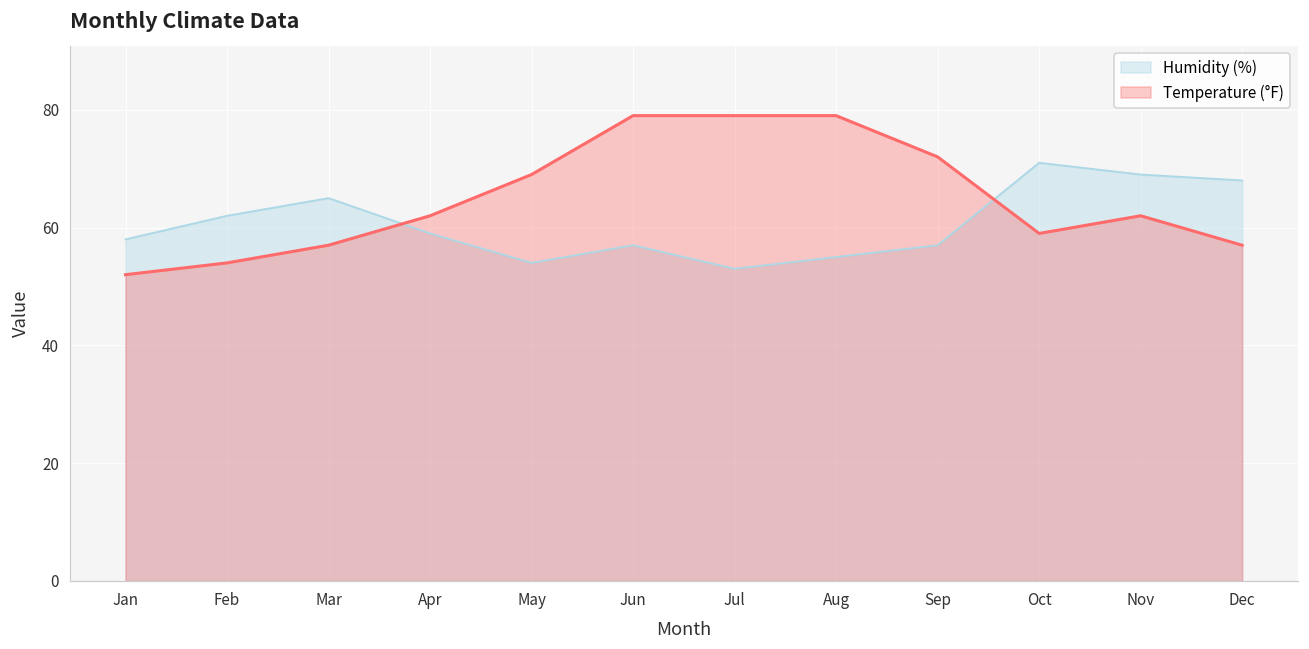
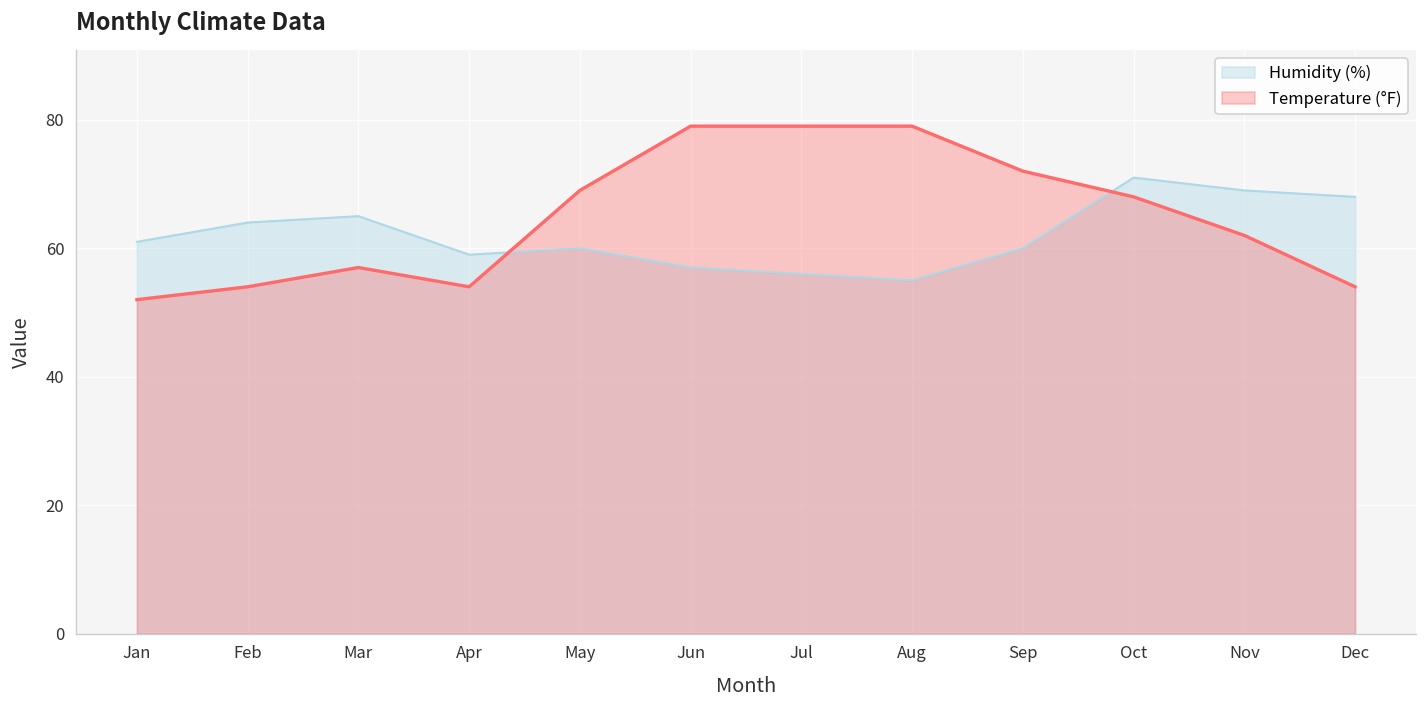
  {
    "Humidity (%)": {
-     "Jan": 58,
-     "Feb": 62,
+     "Jan": 61,
+     "Feb": 64,
      "Mar": 65,
      "Apr": 59,
-     "May": 54,
+     "May": 60,
      "Jun": 57,
-     "Jul": 53,
+     "Jul": 56,
      "Aug": 55,
-     "Sep": 57,
+     "Sep": 60,
      "Oct": 71,
      "Nov": 69,
      "Dec": 68
    },
    "Temperature (°F)": {
      "Jan": 52,
      "Feb": 54,
      "Mar": 57,
-     "Apr": 62,
+     "Apr": 54,
      "May": 69,
      "Jun": 79,
      "Jul": 79,
      "Aug": 79,
      "Sep": 72,
-     "Oct": 59,
+     "Oct": 68,
      "Nov": 62,
-     "Dec": 57
+     "Dec": 54
    }
  }
